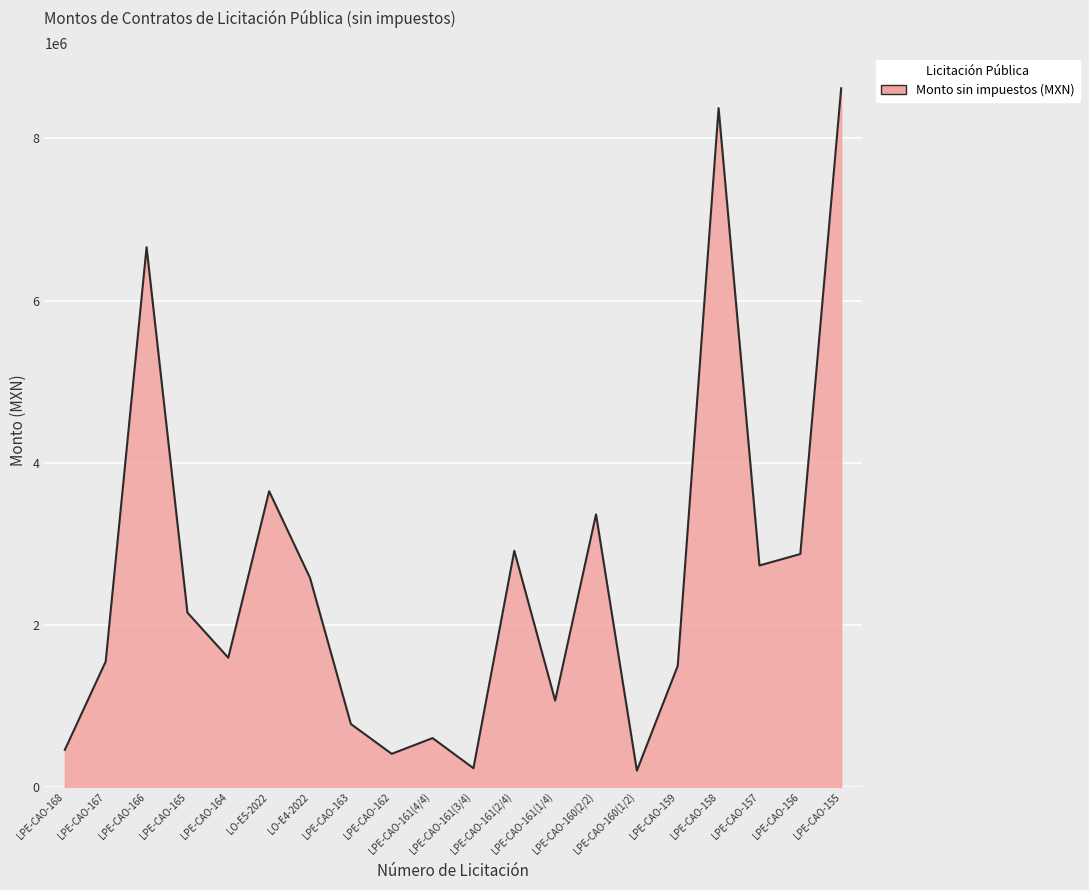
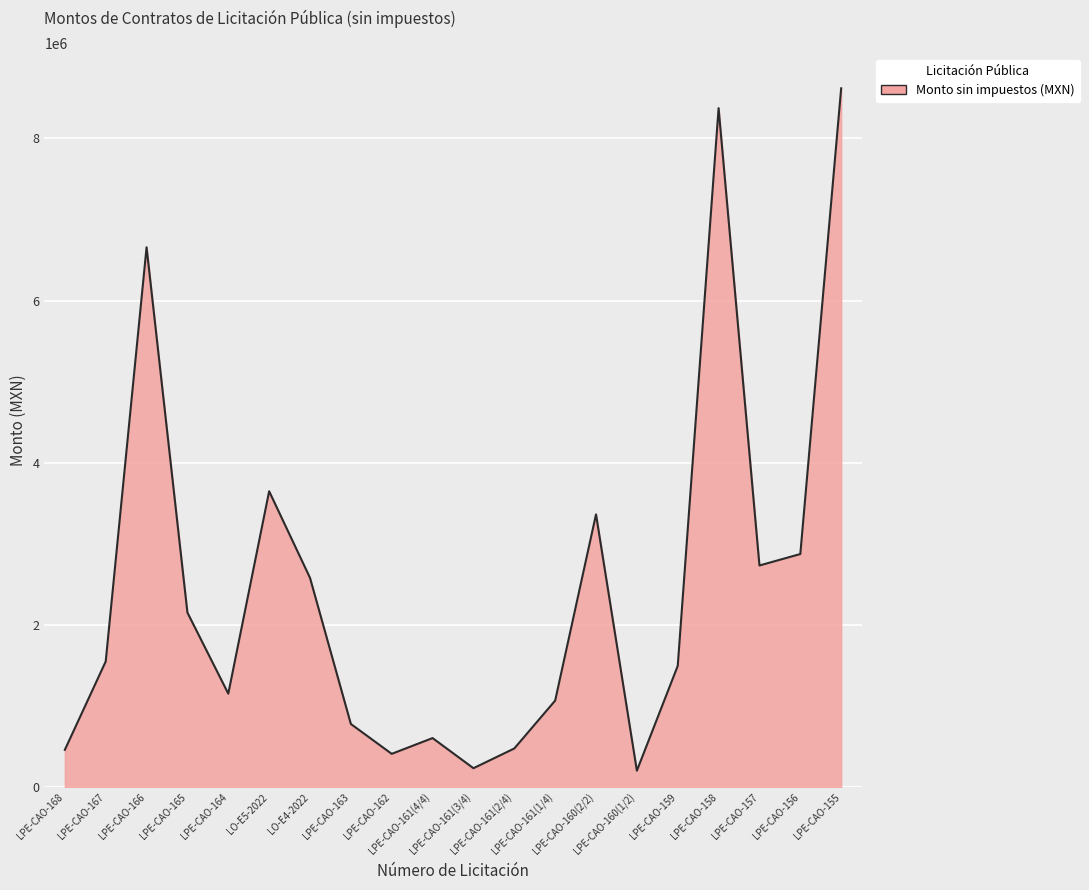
  {
    "LPE-CAO-168": 500000,
    "LPE-CAO-167": 1600000,
    "LPE-CAO-166": 6700000,
    "LPE-CAO-165": 2200000,
-   "LPE-CAO-164": 1600000,
+   "LPE-CAO-164": 1200000,
    "LO-E5-2022": 3700000,
    "LO-E4-2022": 2600000,
    "LPE-CAO-163": 800000,
    "LPE-CAO-162": 400000,
    "LPE-CAO-161(4/4)": 600000,
    "LPE-CAO-161(3/4)": 200000,
-   "LPE-CAO-161(2/4)": 2900000,
+   "LPE-CAO-161(2/4)": 500000,
    "LPE-CAO-161(1/4)": 1100000,
    "LPE-CAO-160(2/2)": 3400000,
    "LPE-CAO-160(1/2)": 200000,
    "LPE-CAO-159": 1500000,
    "LPE-CAO-158": 8400000,
    "LPE-CAO-157": 2700000,
    "LPE-CAO-156": 2900000,
    "LPE-CAO-155": 8600000
  }
